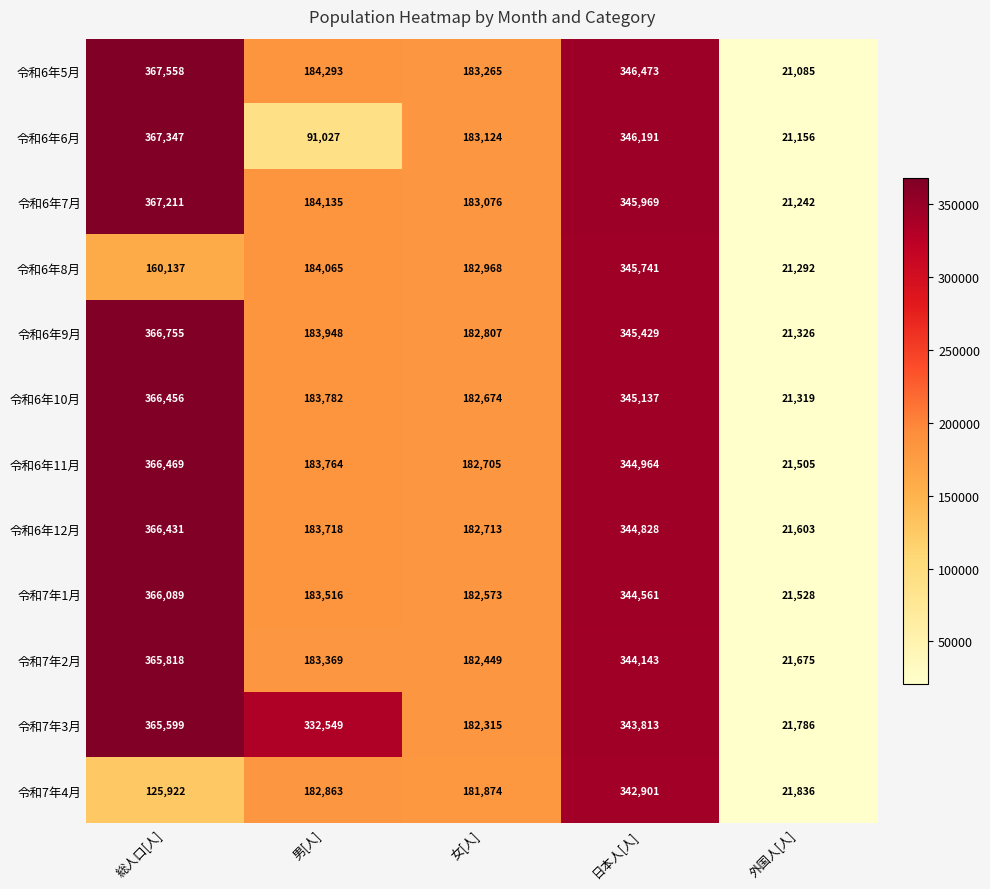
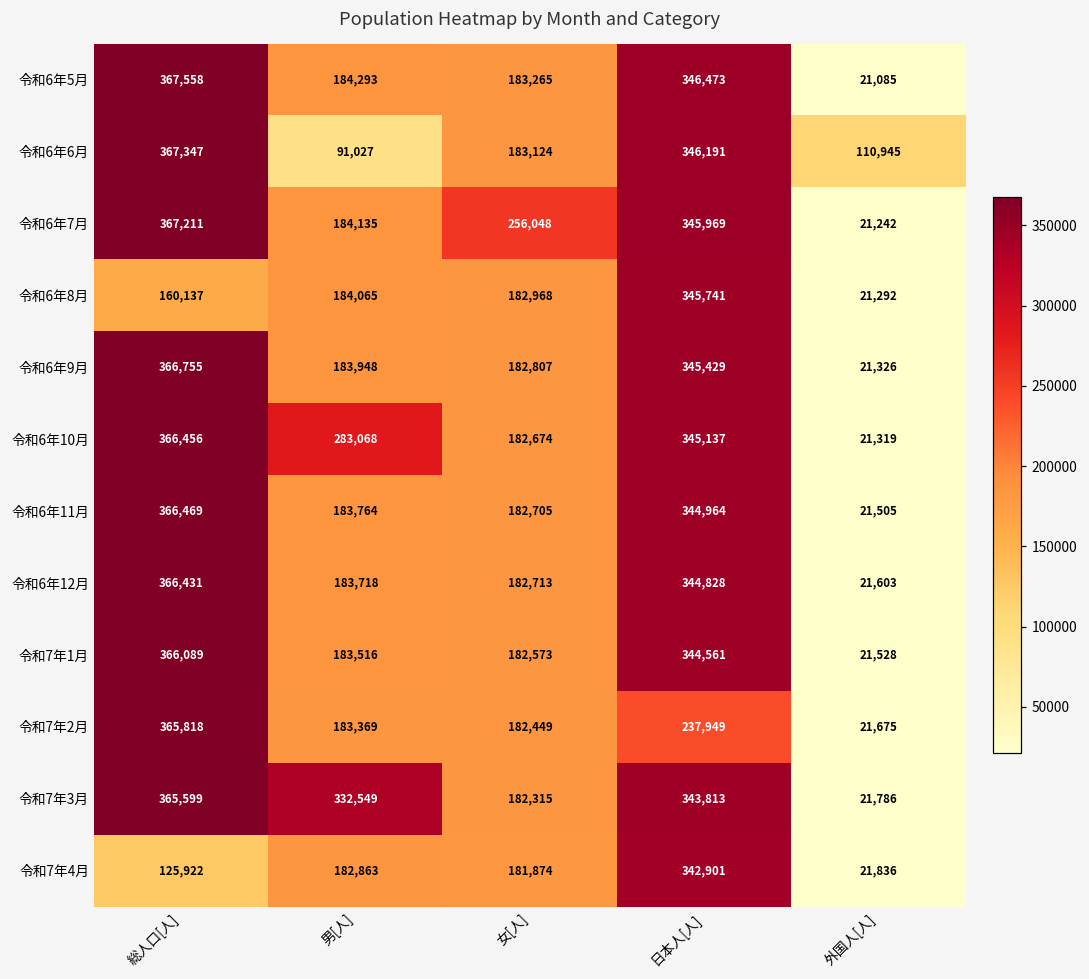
  {
    "令和6年5月": {
      "総人口[人]": "367,558",
      "男[人]": "184,293",
      "女[人]": "183,265",
      "日本人[人]": "346,473",
      "外国人[人]": "21,085"
    },
    "令和6年6月": {
      "総人口[人]": "367,347",
      "男[人]": "91,027",
      "女[人]": "183,124",
      "日本人[人]": "346,191",
-     "外国人[人]": "21,156"
+     "外国人[人]": "110,945"
    },
    "令和6年7月": {
      "総人口[人]": "367,211",
      "男[人]": "184,135",
-     "女[人]": "183,076",
+     "女[人]": "256,048",
      "日本人[人]": "345,969",
      "外国人[人]": "21,242"
    },
    "令和6年8月": {
      "総人口[人]": "160,137",
      "男[人]": "184,065",
      "女[人]": "182,968",
      "日本人[人]": "345,741",
      "外国人[人]": "21,292"
    },
    "令和6年9月": {
      "総人口[人]": "366,755",
      "男[人]": "183,948",
      "女[人]": "182,807",
      "日本人[人]": "345,429",
      "外国人[人]": "21,326"
    },
    "令和6年10月": {
      "総人口[人]": "366,456",
-     "男[人]": "183,782",
+     "男[人]": "283,068",
      "女[人]": "182,674",
      "日本人[人]": "345,137",
      "外国人[人]": "21,319"
    },
    "令和6年11月": {
      "総人口[人]": "366,469",
      "男[人]": "183,764",
      "女[人]": "182,705",
      "日本人[人]": "344,964",
      "外国人[人]": "21,505"
    },
    "令和6年12月": {
      "総人口[人]": "366,431",
      "男[人]": "183,718",
      "女[人]": "182,713",
      "日本人[人]": "344,828",
      "外国人[人]": "21,603"
    },
    "令和7年1月": {
      "総人口[人]": "366,089",
      "男[人]": "183,516",
      "女[人]": "182,573",
      "日本人[人]": "344,561",
      "外国人[人]": "21,528"
    },
    "令和7年2月": {
      "総人口[人]": "365,818",
      "男[人]": "183,369",
      "女[人]": "182,449",
-     "日本人[人]": "344,143",
+     "日本人[人]": "237,949",
      "外国人[人]": "21,675"
    },
    "令和7年3月": {
      "総人口[人]": "365,599",
      "男[人]": "332,549",
      "女[人]": "182,315",
      "日本人[人]": "343,813",
      "外国人[人]": "21,786"
    },
    "令和7年4月": {
      "総人口[人]": "125,922",
      "男[人]": "182,863",
      "女[人]": "181,874",
      "日本人[人]": "342,901",
      "外国人[人]": "21,836"
    }
  }
